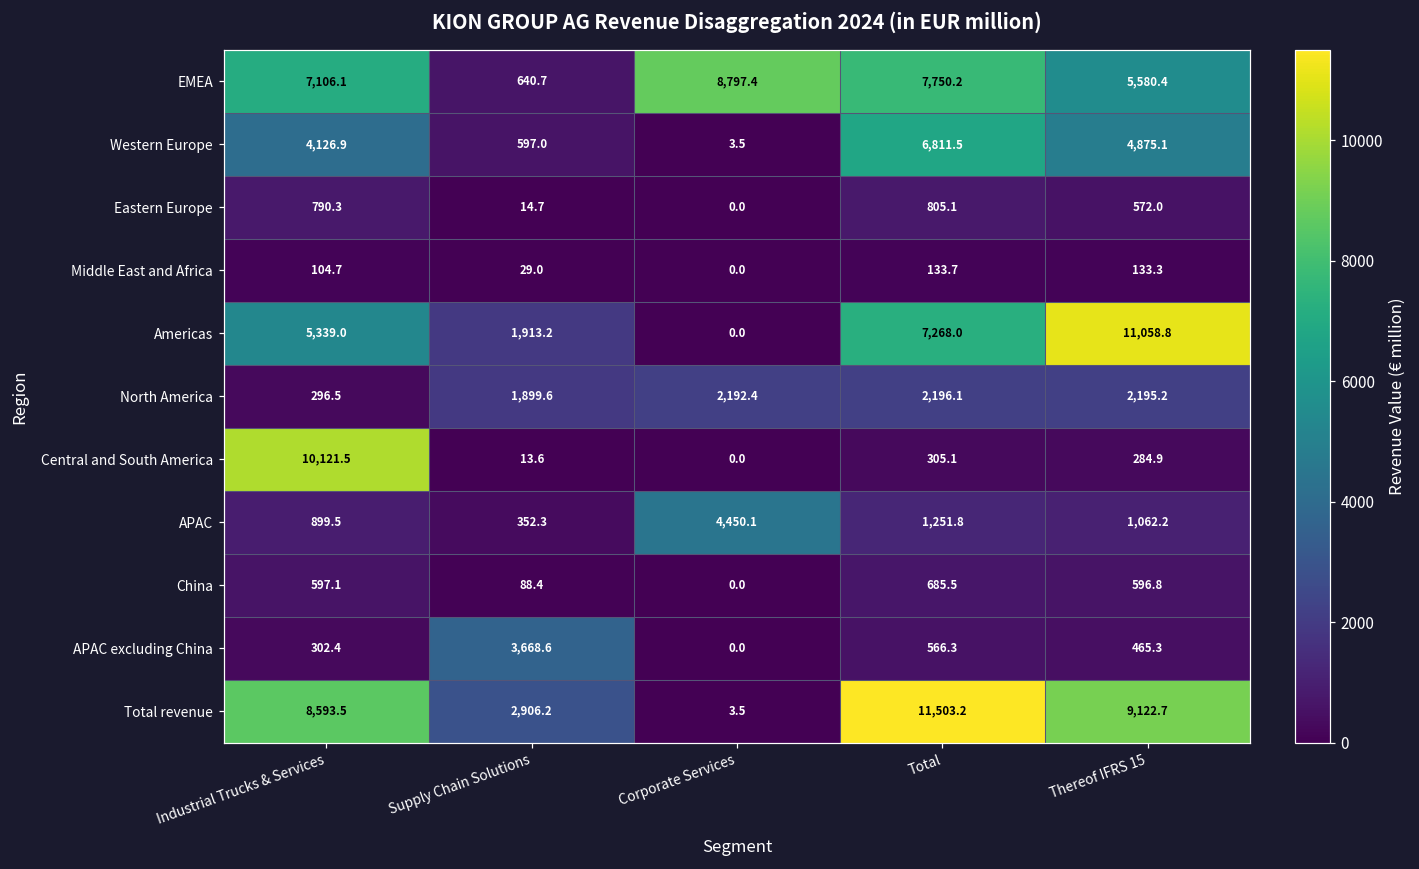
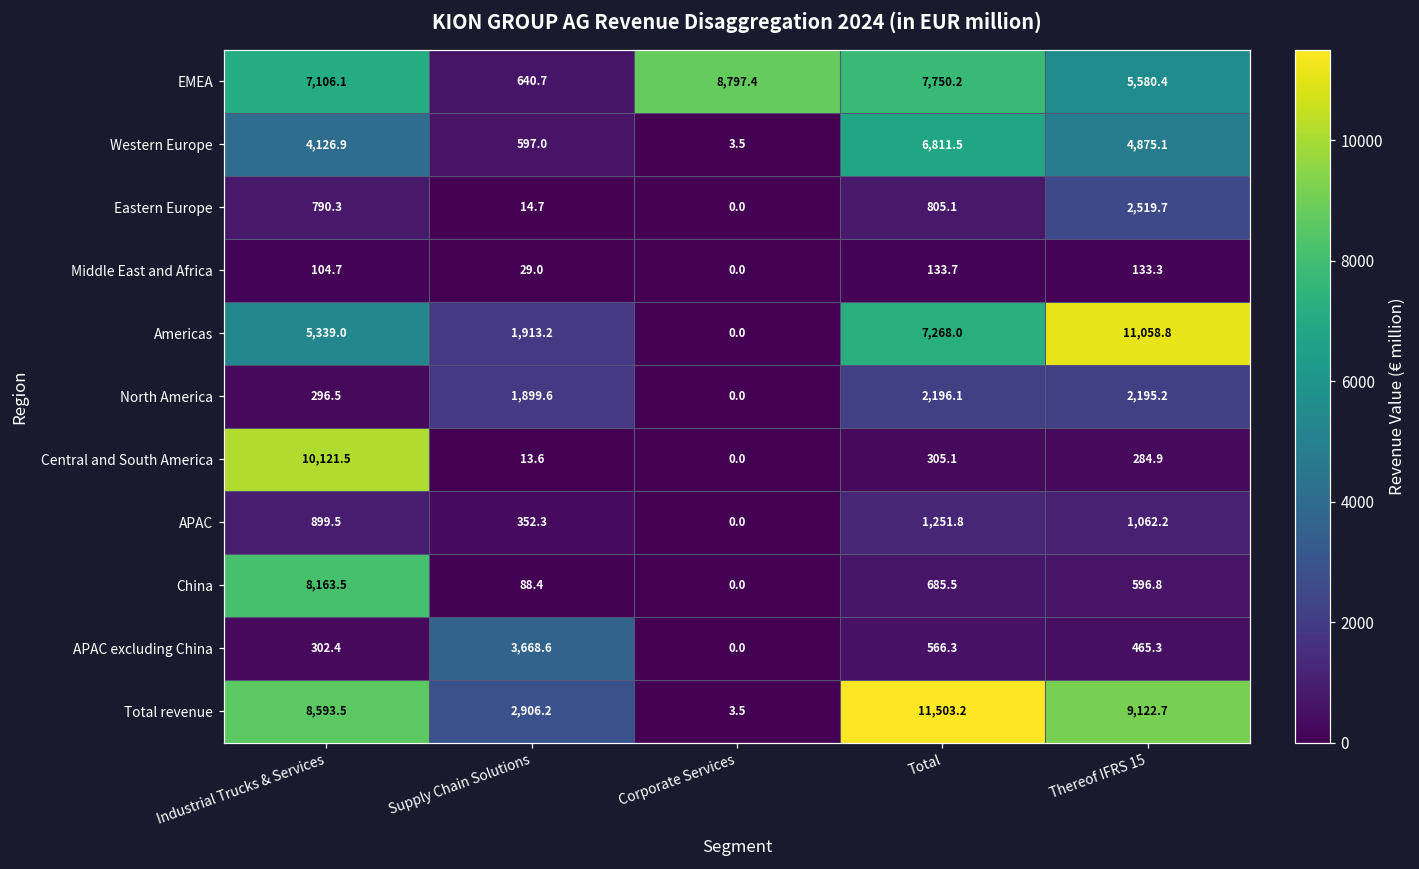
  {
    "EMEA": {
      "Industrial Trucks & Services": "7,106.1",
      "Supply Chain Solutions": "640.7",
      "Corporate Services": "8,797.4",
      "Total": "7,750.2",
      "Thereof IFRS 15": "5,580.4"
    },
    "Western Europe": {
      "Industrial Trucks & Services": "4,126.9",
      "Supply Chain Solutions": "597.0",
      "Corporate Services": "3.5",
      "Total": "6,811.5",
      "Thereof IFRS 15": "4,875.1"
    },
    "Eastern Europe": {
      "Industrial Trucks & Services": "790.3",
      "Supply Chain Solutions": "14.7",
      "Corporate Services": "0.0",
      "Total": "805.1",
-     "Thereof IFRS 15": "572.0"
+     "Thereof IFRS 15": "2,519.7"
    },
    "Middle East and Africa": {
      "Industrial Trucks & Services": "104.7",
      "Supply Chain Solutions": "29.0",
      "Corporate Services": "0.0",
      "Total": "133.7",
      "Thereof IFRS 15": "133.3"
    },
    "Americas": {
      "Industrial Trucks & Services": "5,339.0",
      "Supply Chain Solutions": "1,913.2",
      "Corporate Services": "0.0",
      "Total": "7,268.0",
      "Thereof IFRS 15": "11,058.8"
    },
    "North America": {
      "Industrial Trucks & Services": "296.5",
      "Supply Chain Solutions": "1,899.6",
-     "Corporate Services": "2,192.4",
+     "Corporate Services": "0.0",
      "Total": "2,196.1",
      "Thereof IFRS 15": "2,195.2"
    },
    "Central and South America": {
      "Industrial Trucks & Services": "10,121.5",
      "Supply Chain Solutions": "13.6",
      "Corporate Services": "0.0",
      "Total": "305.1",
      "Thereof IFRS 15": "284.9"
    },
    "APAC": {
      "Industrial Trucks & Services": "899.5",
      "Supply Chain Solutions": "352.3",
-     "Corporate Services": "4,450.1",
+     "Corporate Services": "0.0",
      "Total": "1,251.8",
      "Thereof IFRS 15": "1,062.2"
    },
    "China": {
-     "Industrial Trucks & Services": "597.1",
+     "Industrial Trucks & Services": "8,163.5",
      "Supply Chain Solutions": "88.4",
      "Corporate Services": "0.0",
      "Total": "685.5",
      "Thereof IFRS 15": "596.8"
    },
    "APAC excluding China": {
      "Industrial Trucks & Services": "302.4",
      "Supply Chain Solutions": "3,668.6",
      "Corporate Services": "0.0",
      "Total": "566.3",
      "Thereof IFRS 15": "465.3"
    },
    "Total revenue": {
      "Industrial Trucks & Services": "8,593.5",
      "Supply Chain Solutions": "2,906.2",
      "Corporate Services": "3.5",
      "Total": "11,503.2",
      "Thereof IFRS 15": "9,122.7"
    }
  }
